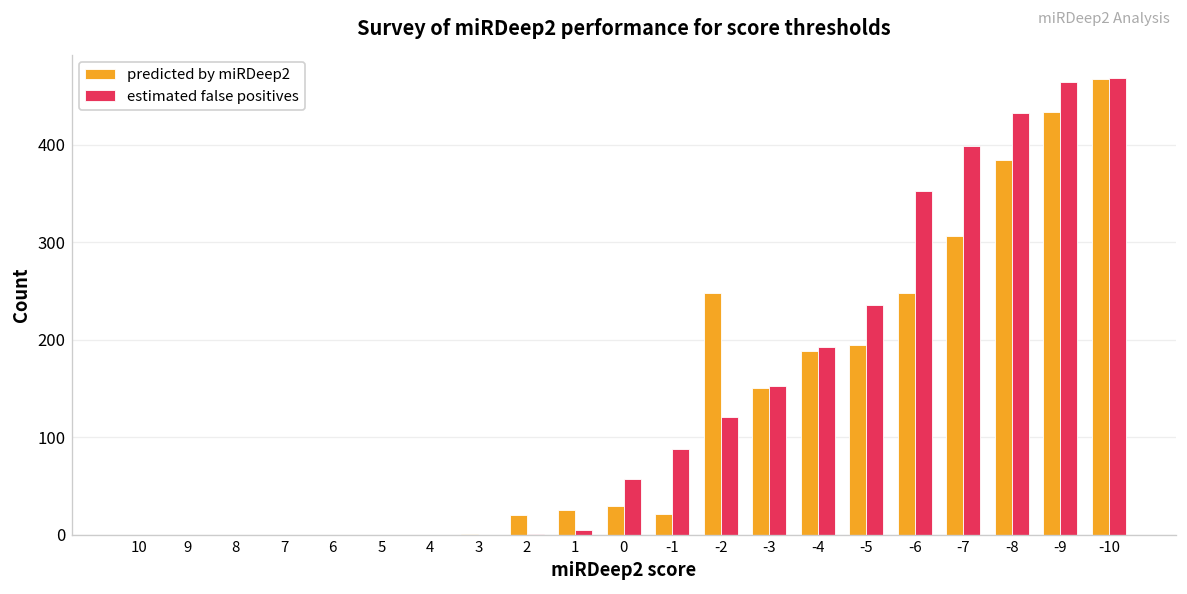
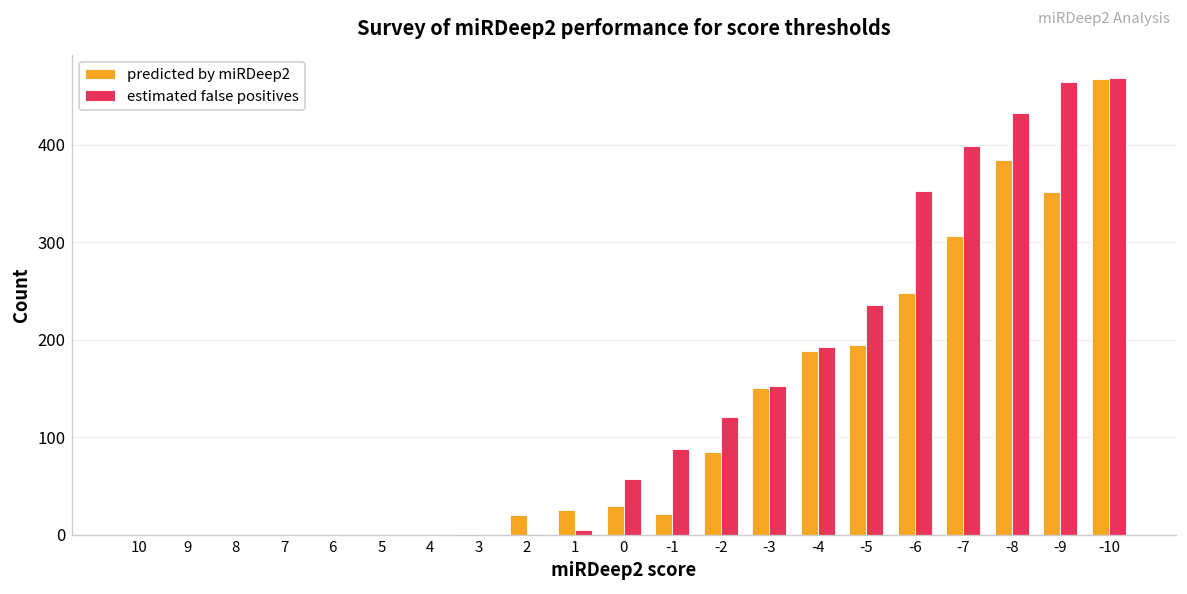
  {
    "predicted by miRDeep2": {
      "10": 0,
      "9": 0,
      "8": 0,
      "7": 0,
      "6": 0,
      "5": 0,
      "4": 0,
      "2": 20,
      "1": 30,
      "0": 30,
      "-1": 20,
-     "-2": 250,
+     "-2": 90,
      "-3": 150,
      "-4": 190,
      "-5": 200,
      "-6": 250,
      "-7": 310,
      "-8": 390,
-     "-9": 430,
+     "-9": 350,
      "-10": 470
    },
    "estimated false positives": {
      "10": 0,
      "9": 0,
      "8": 0,
      "7": 0,
      "6": 0,
      "5": 0,
      "4": 0,
      "3": 0,
      "1": 10,
      "0": 60,
      "-1": 90,
      "-2": 120,
      "-3": 150,
      "-4": 190,
      "-5": 240,
      "-6": 350,
      "-7": 400,
      "-8": 430,
      "-9": 470,
      "-10": 470
    }
  }
